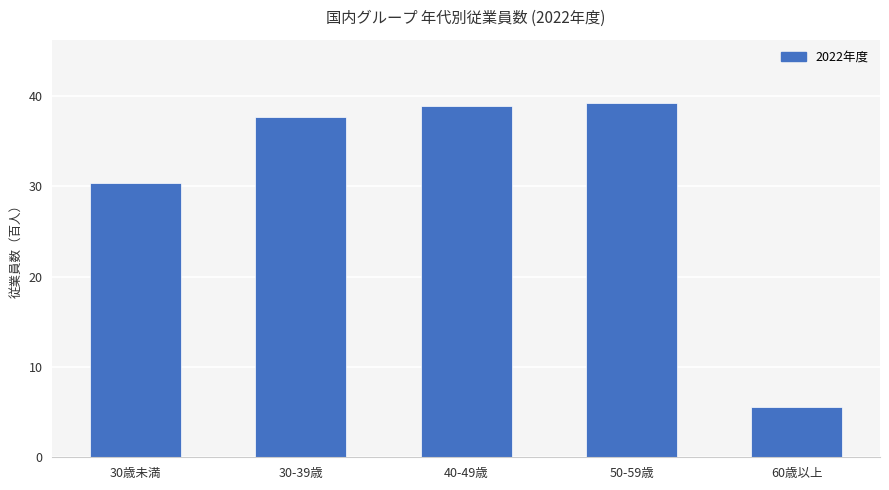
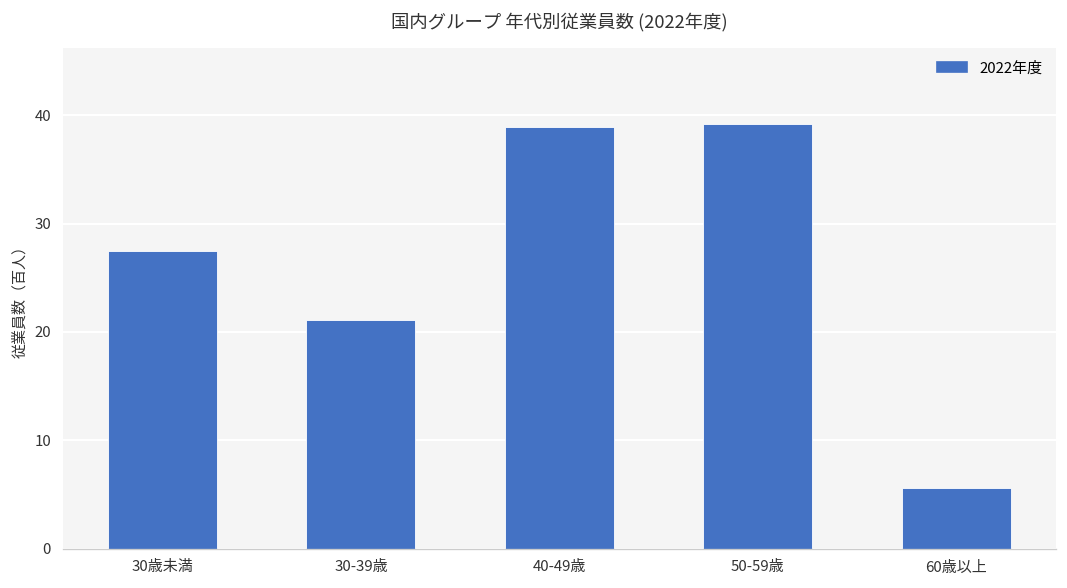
  {
-   "30歳未満": 30,
-   "30-39歳": 38,
+   "30歳未満": 27,
+   "30-39歳": 21,
    "40-49歳": 39,
    "50-59歳": 39,
    "60歳以上": 6
  }
